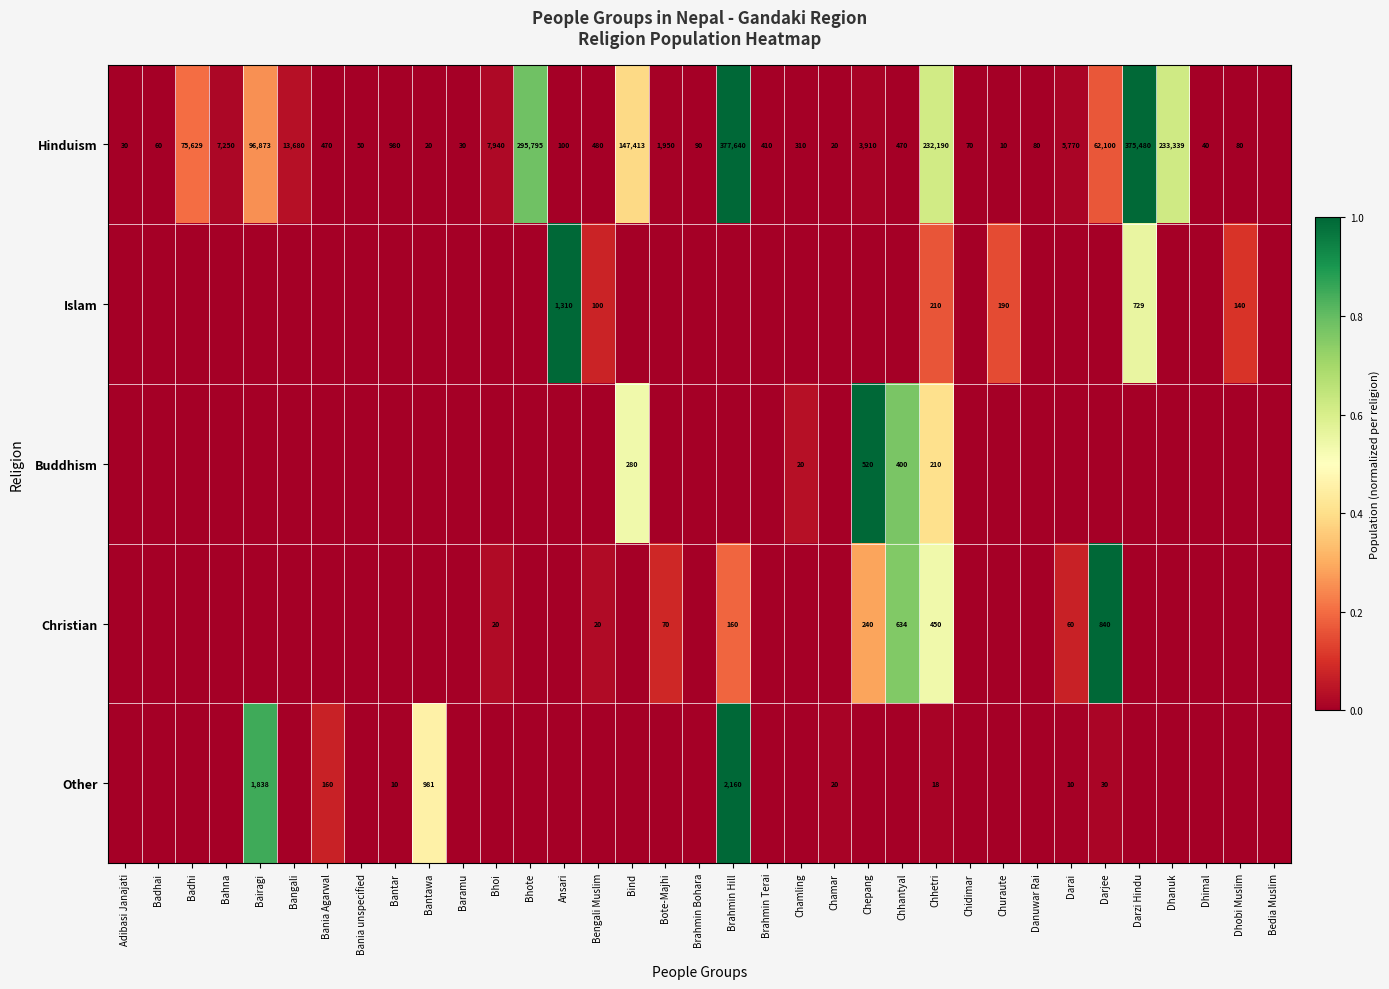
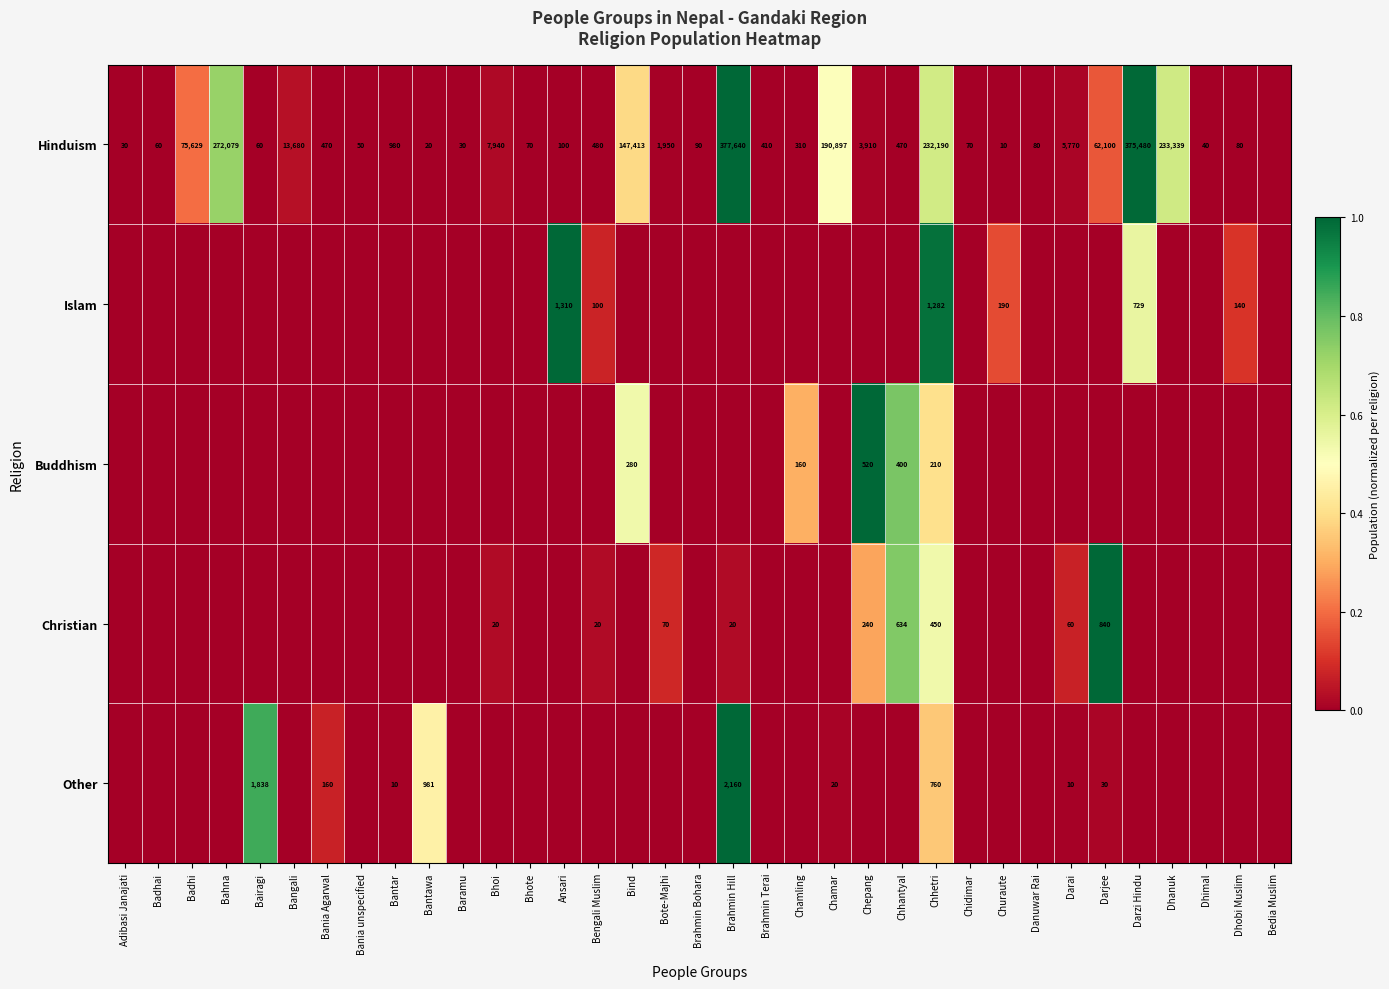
  {
    "Hinduism": {
      "Adibasi Janajati": "30",
      "Badhai": "60",
      "Badhi": "75,629",
-     "Bahna": "7,250",
-     "Bairagi": "96,873",
+     "Bahna": "272,079",
+     "Bairagi": "60",
      "Bangali": "13,680",
      "Bania Agarwal": "470",
      "Bania unspecified": "50",
      "Bantar": "980",
      "Bantawa": "20",
      "Baramu": "30",
      "Bhoi": "7,940",
-     "Bhote": "295,795",
+     "Bhote": "70",
      "Ansari": "100",
      "Bengali Muslim": "480",
      "Bind": "147,413",
      "Bote-Majhi": "1,950",
      "Brahmin Bohara": "90",
      "Brahmin Hill": "377,640",
      "Brahmin Terai": "410",
      "Chamling": "310",
-     "Chamar": "20",
+     "Chamar": "190,897",
      "Chepang": "3,910",
      "Chhantyal": "470",
      "Chhetri": "232,190",
      "Chidimar": "70",
      "Churaute": "10",
      "Danuwar Rai": "80",
      "Darai": "5,770",
      "Darjee": "62,100",
      "Darzi Hindu": "375,480",
      "Dhanuk": "233,339",
      "Dhimal": "40",
      "Dhobi Muslim": "80"
    },
    "Islam": {
      "Ansari": "1,310",
      "Bengali Muslim": "100",
-     "Chhetri": "210",
+     "Chhetri": "1,282",
      "Churaute": "190",
      "Darzi Hindu": "729",
      "Dhobi Muslim": "140"
    },
    "Buddhism": {
      "Bind": "280",
-     "Chamling": "20",
+     "Chamling": "160",
      "Chepang": "520",
      "Chhantyal": "400",
      "Chhetri": "210"
    },
    "Christian": {
      "Bhoi": "20",
      "Bengali Muslim": "20",
      "Bote-Majhi": "70",
-     "Brahmin Hill": "160",
+     "Brahmin Hill": "20",
      "Chepang": "240",
      "Chhantyal": "634",
      "Chhetri": "450",
      "Darai": "60",
      "Darjee": "840"
    },
    "Other": {
      "Bairagi": "1,838",
      "Bania Agarwal": "160",
      "Bantar": "10",
      "Bantawa": "981",
      "Brahmin Hill": "2,160",
      "Chamar": "20",
-     "Chhetri": "18",
+     "Chhetri": "760",
      "Darai": "10",
      "Darjee": "30"
    }
  }
